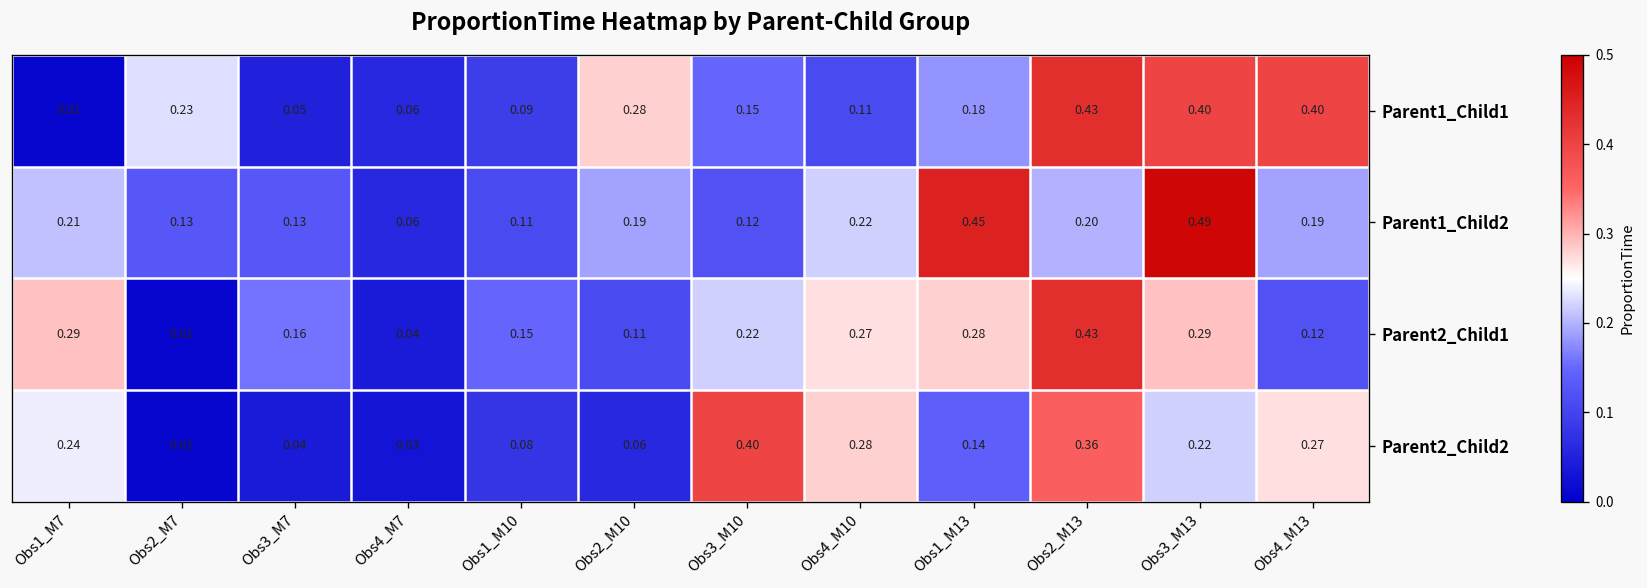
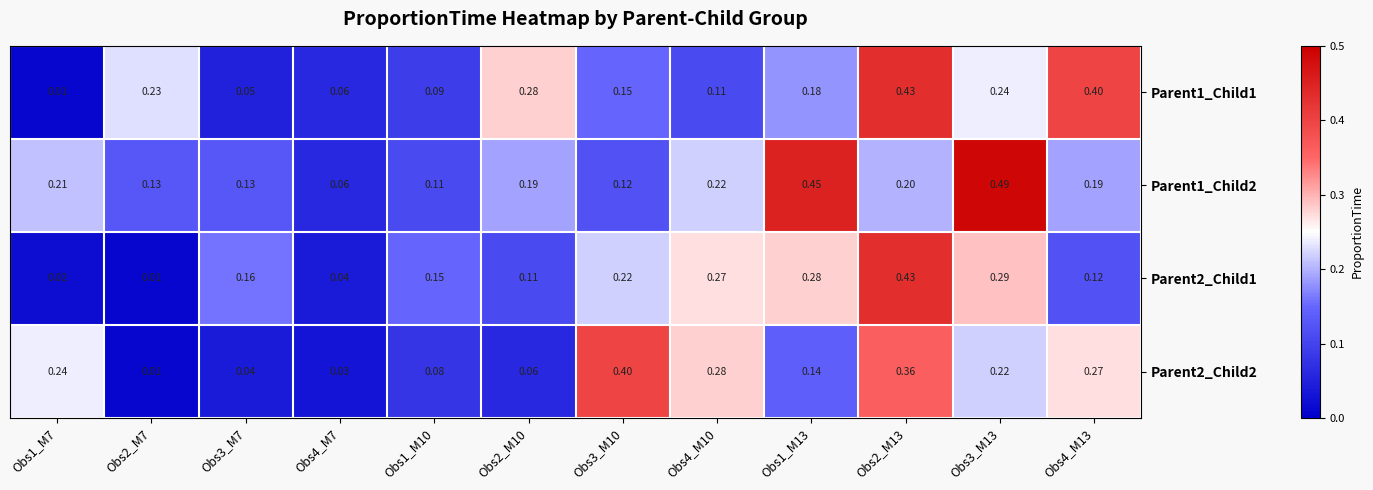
  {
    "Parent1_Child1": {
      "Obs1_M7": 0.01,
      "Obs2_M7": 0.23,
      "Obs3_M7": 0.05,
      "Obs4_M7": 0.06,
      "Obs1_M10": 0.09,
      "Obs2_M10": 0.28,
      "Obs3_M10": 0.15,
      "Obs4_M10": 0.11,
      "Obs1_M13": 0.18,
      "Obs2_M13": 0.43,
-     "Obs3_M13": 0.40,
+     "Obs3_M13": 0.24,
      "Obs4_M13": 0.40
    },
    "Parent1_Child2": {
      "Obs1_M7": 0.21,
      "Obs2_M7": 0.13,
      "Obs3_M7": 0.13,
      "Obs4_M7": 0.06,
      "Obs1_M10": 0.11,
      "Obs2_M10": 0.19,
      "Obs3_M10": 0.12,
      "Obs4_M10": 0.22,
      "Obs1_M13": 0.45,
      "Obs2_M13": 0.20,
      "Obs3_M13": 0.49,
      "Obs4_M13": 0.19
    },
    "Parent2_Child1": {
-     "Obs1_M7": 0.29,
+     "Obs1_M7": 0.02,
      "Obs2_M7": 0.01,
      "Obs3_M7": 0.16,
      "Obs4_M7": 0.04,
      "Obs1_M10": 0.15,
      "Obs2_M10": 0.11,
      "Obs3_M10": 0.22,
      "Obs4_M10": 0.27,
      "Obs1_M13": 0.28,
      "Obs2_M13": 0.43,
      "Obs3_M13": 0.29,
      "Obs4_M13": 0.12
    },
    "Parent2_Child2": {
      "Obs1_M7": 0.24,
      "Obs2_M7": 0.01,
      "Obs3_M7": 0.04,
      "Obs4_M7": 0.03,
      "Obs1_M10": 0.08,
      "Obs2_M10": 0.06,
      "Obs3_M10": 0.40,
      "Obs4_M10": 0.28,
      "Obs1_M13": 0.14,
      "Obs2_M13": 0.36,
      "Obs3_M13": 0.22,
      "Obs4_M13": 0.27
    }
  }
